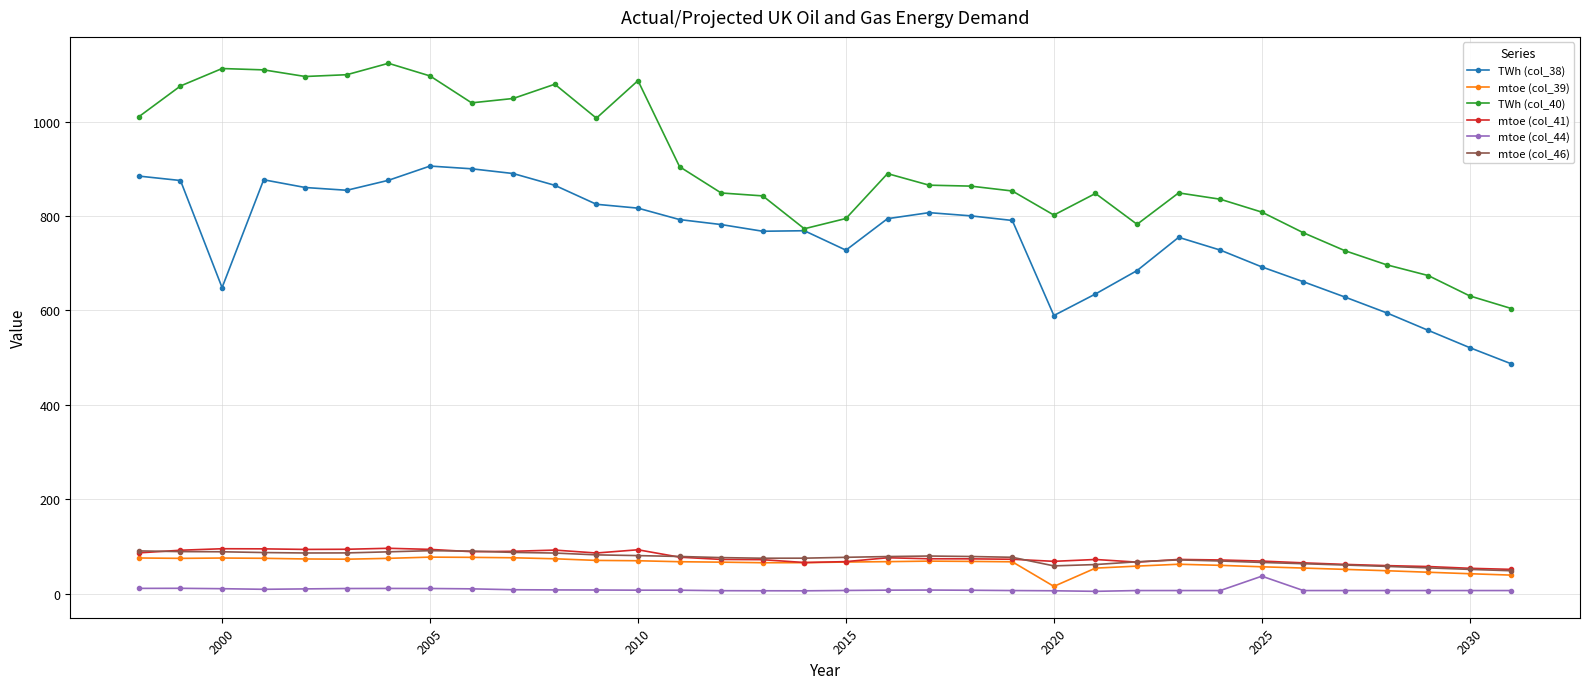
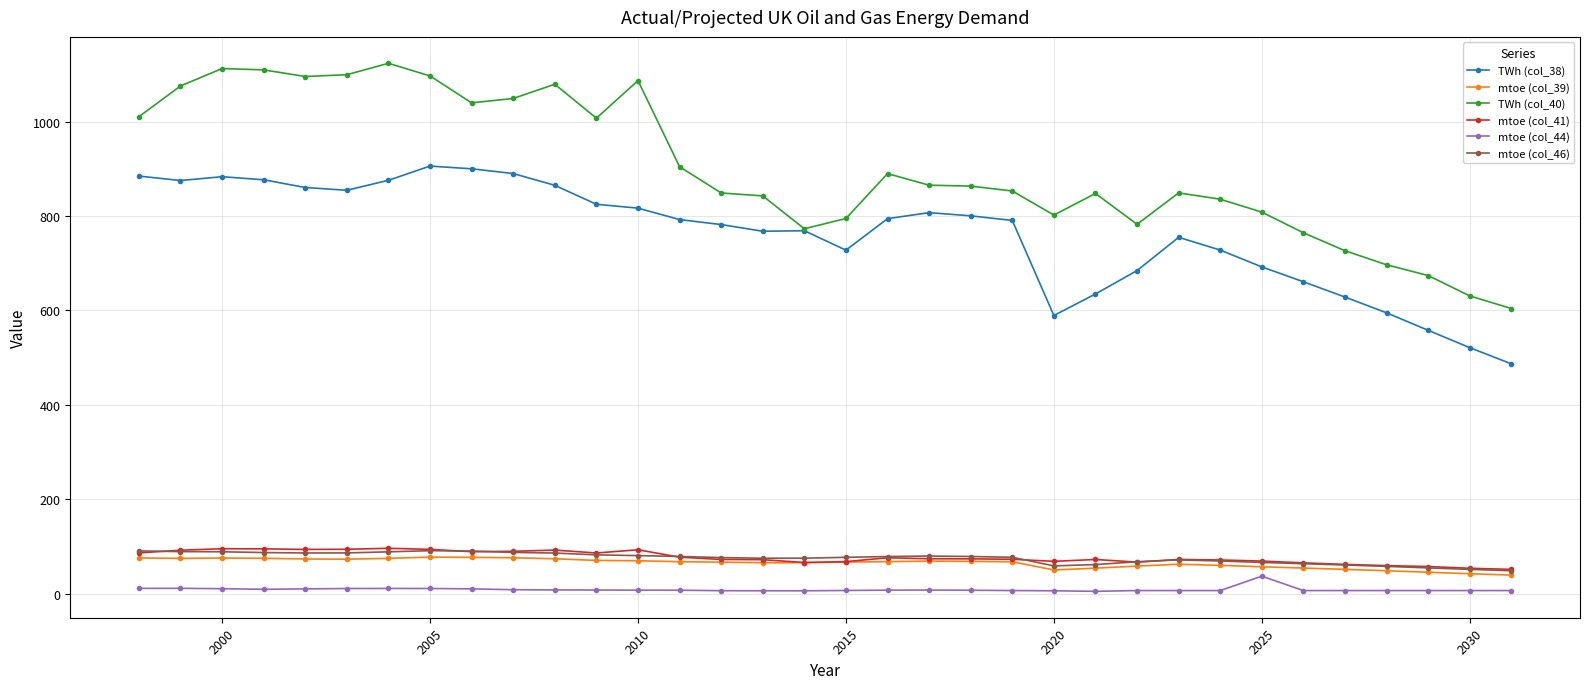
  {
    "TWh (col_38)": {
-     "2000": 650,
+     "2000": 880,
      "2005": 910,
      "2010": 820,
      "2015": 730,
      "2020": 590,
      "2025": 690,
      "2030": 520
    },
    "mtoe (col_39)": {
      "2000": 80,
      "2005": 80,
      "2010": 70,
-     "2020": 20,
+     "2020": 50,
      "2025": 60,
      "2030": 40
    },
    "TWh (col_40)": {
      "2000": 1110,
      "2005": 1100,
      "2010": 1090,
      "2015": 790,
      "2020": 800,
      "2025": 810,
      "2030": 630
    },
    "mtoe (col_41)": {
      "2000": 100,
      "2010": 90,
      "2020": 70
    },
    "mtoe (col_44)": {
      "2000": 10,
      "2005": 10,
      "2010": 10,
      "2015": 10,
      "2020": 10,
      "2025": 40,
      "2030": 10
    },
    "mtoe (col_46)": {
      "2000": 90,
      "2010": 80,
      "2015": 80,
      "2020": 60
    }
  }
